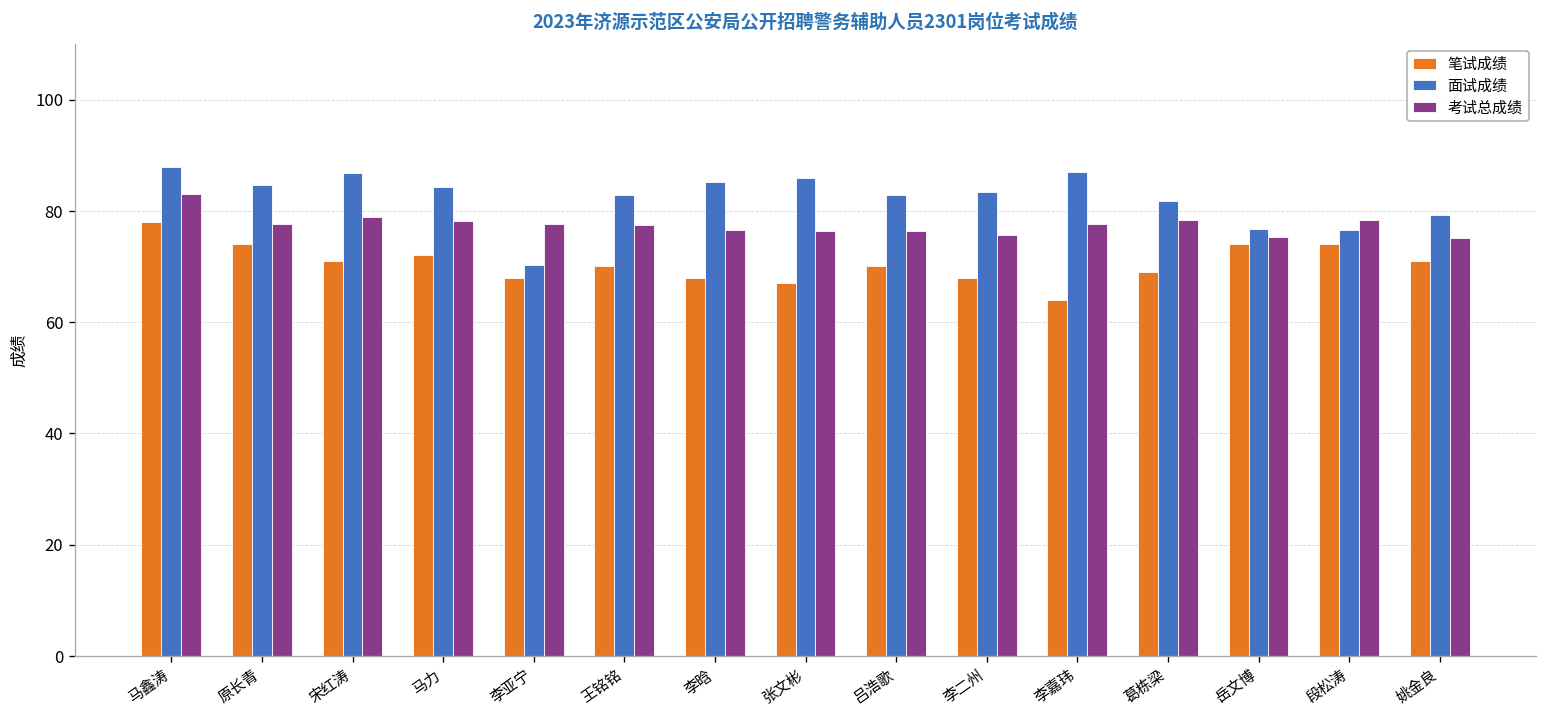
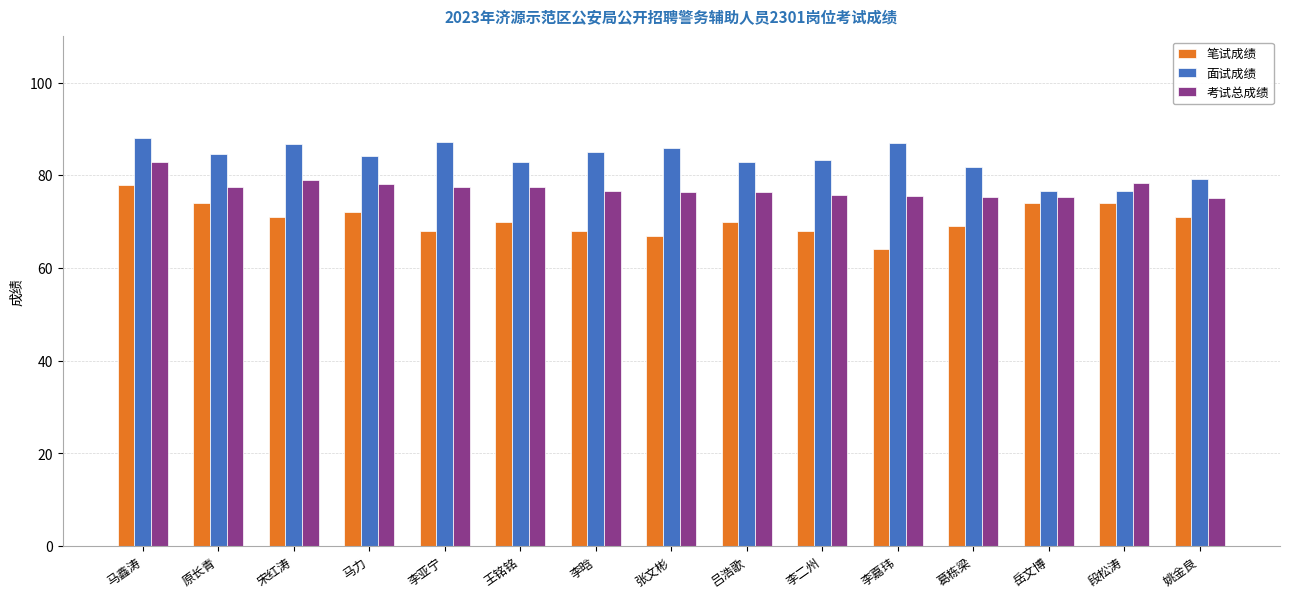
  {
    "笔试成绩": {
      "马鑫涛": 78,
      "原长青": 74,
      "宋红涛": 71,
      "马力": 72,
      "李亚宁": 68,
      "王铭铭": 70,
      "李晗": 68,
      "张文彬": 67,
      "吕浩歌": 70,
      "李二州": 68,
      "李嘉玮": 64,
      "葛栋梁": 69,
      "岳文博": 74,
      "段松涛": 74,
      "姚金良": 71
    },
    "面试成绩": {
      "马鑫涛": 88,
      "原长青": 85,
      "宋红涛": 87,
      "马力": 84,
-     "李亚宁": 70,
+     "李亚宁": 87,
      "王铭铭": 83,
      "李晗": 85,
      "张文彬": 86,
      "吕浩歌": 83,
      "李二州": 83,
      "李嘉玮": 87,
      "葛栋梁": 82,
      "岳文博": 77,
      "段松涛": 77,
      "姚金良": 79
    },
    "考试总成绩": {
      "马鑫涛": 83,
      "原长青": 78,
      "宋红涛": 79,
      "马力": 78,
      "李亚宁": 78,
      "王铭铭": 77,
      "李晗": 77,
      "张文彬": 76,
      "吕浩歌": 76,
      "李二州": 76,
-     "李嘉玮": 78,
-     "葛栋梁": 78,
+     "李嘉玮": 75,
+     "葛栋梁": 75,
      "岳文博": 75,
      "段松涛": 78,
      "姚金良": 75
    }
  }
